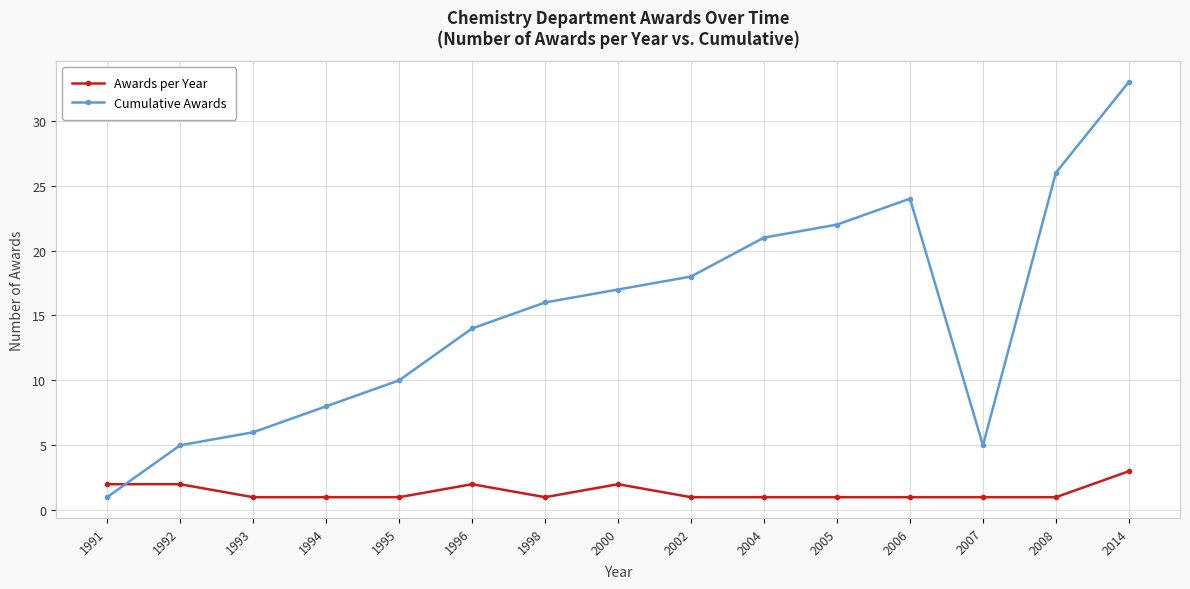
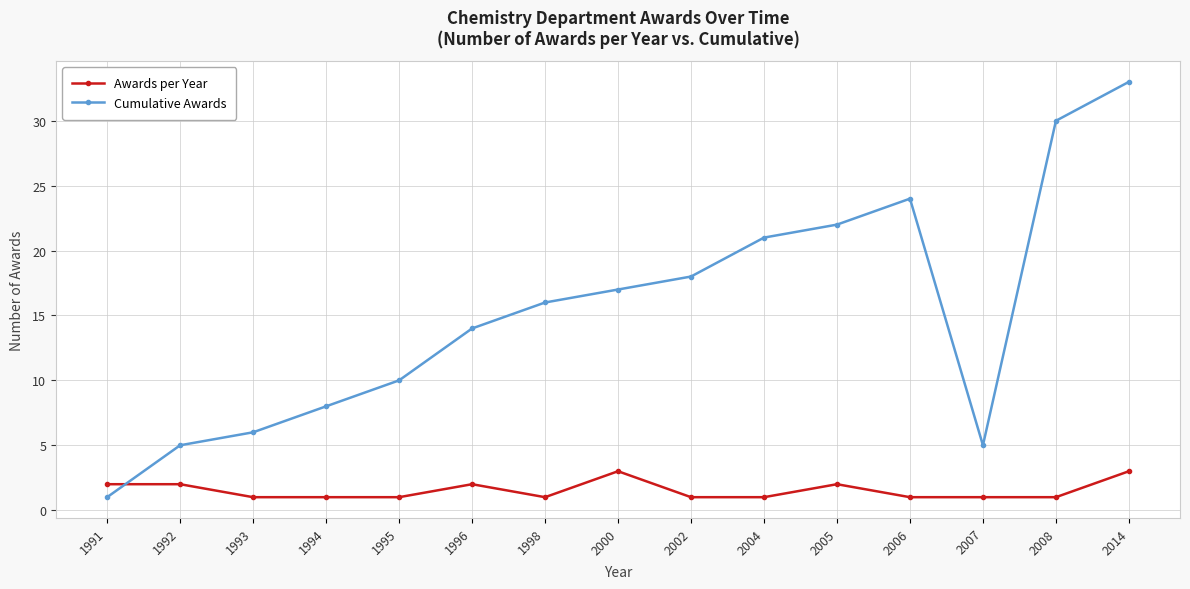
  {
    "Awards per Year": {
      "1991": 2,
      "1992": 2,
      "1993": 1,
      "1994": 1,
      "1995": 1,
      "1996": 2,
      "1998": 1,
-     "2000": 2,
+     "2000": 3,
      "2002": 1,
      "2004": 1,
-     "2005": 1,
+     "2005": 2,
      "2006": 1,
      "2007": 1,
      "2008": 1,
      "2014": 3
    },
    "Cumulative Awards": {
      "1991": 1,
      "1992": 5,
      "1993": 6,
      "1994": 8,
      "1995": 10,
      "1996": 14,
      "1998": 16,
      "2000": 17,
      "2002": 18,
      "2004": 21,
      "2005": 22,
      "2006": 24,
      "2007": 5,
-     "2008": 26,
+     "2008": 30,
      "2014": 33
    }
  }
